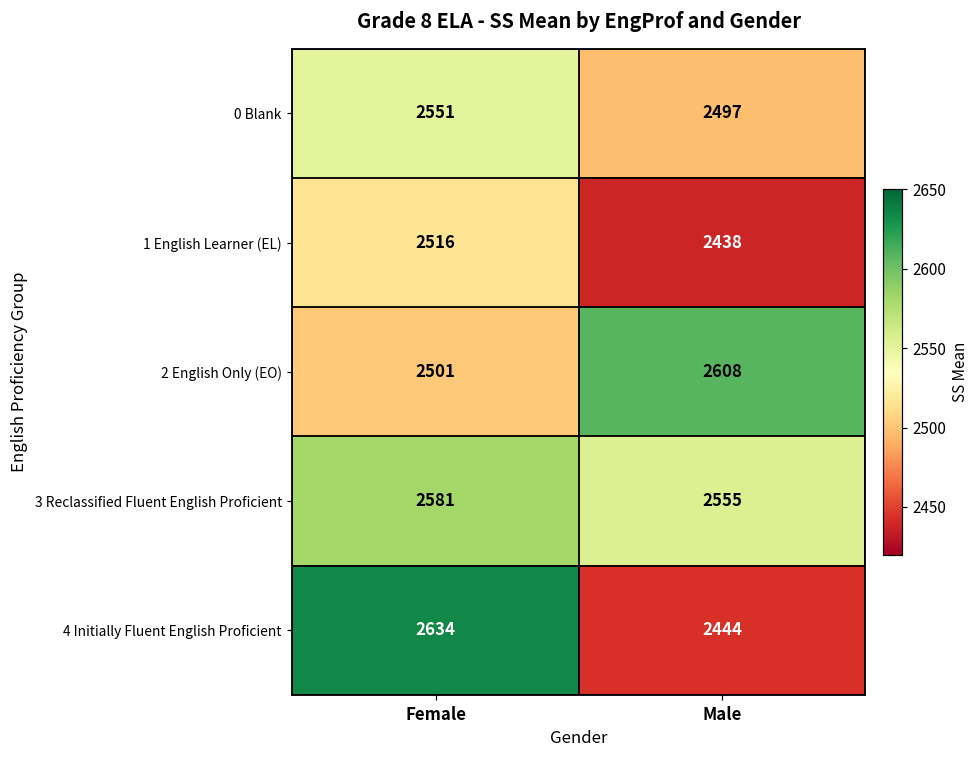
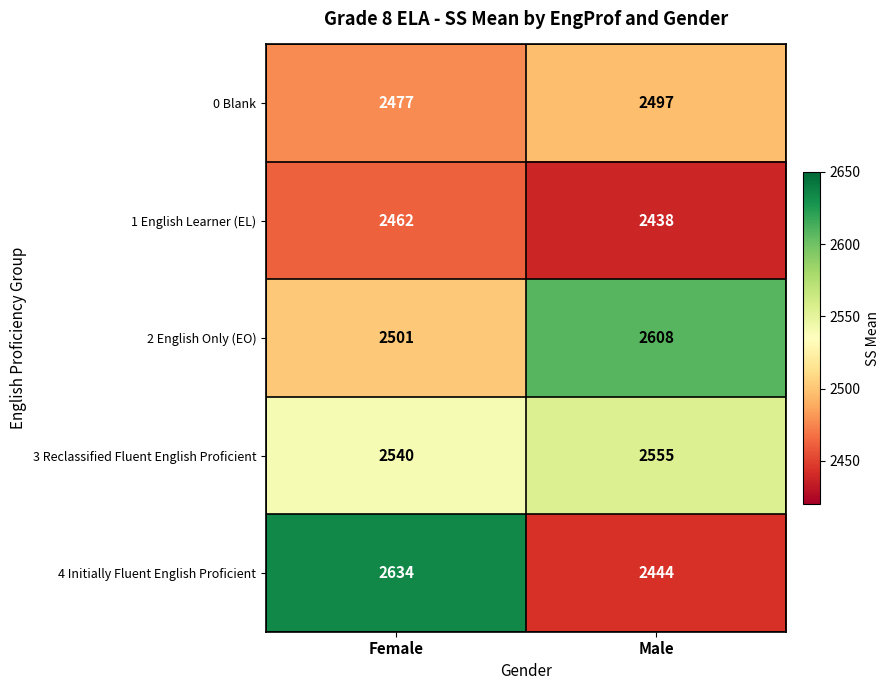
  {
    "0 Blank": {
-     "Female": 2551,
+     "Female": 2477,
      "Male": 2497
    },
    "1 English Learner (EL)": {
-     "Female": 2516,
+     "Female": 2462,
      "Male": 2438
    },
    "2 English Only (EO)": {
      "Female": 2501,
      "Male": 2608
    },
    "3 Reclassified Fluent English Proficient": {
-     "Female": 2581,
+     "Female": 2540,
      "Male": 2555
    },
    "4 Initially Fluent English Proficient": {
      "Female": 2634,
      "Male": 2444
    }
  }
